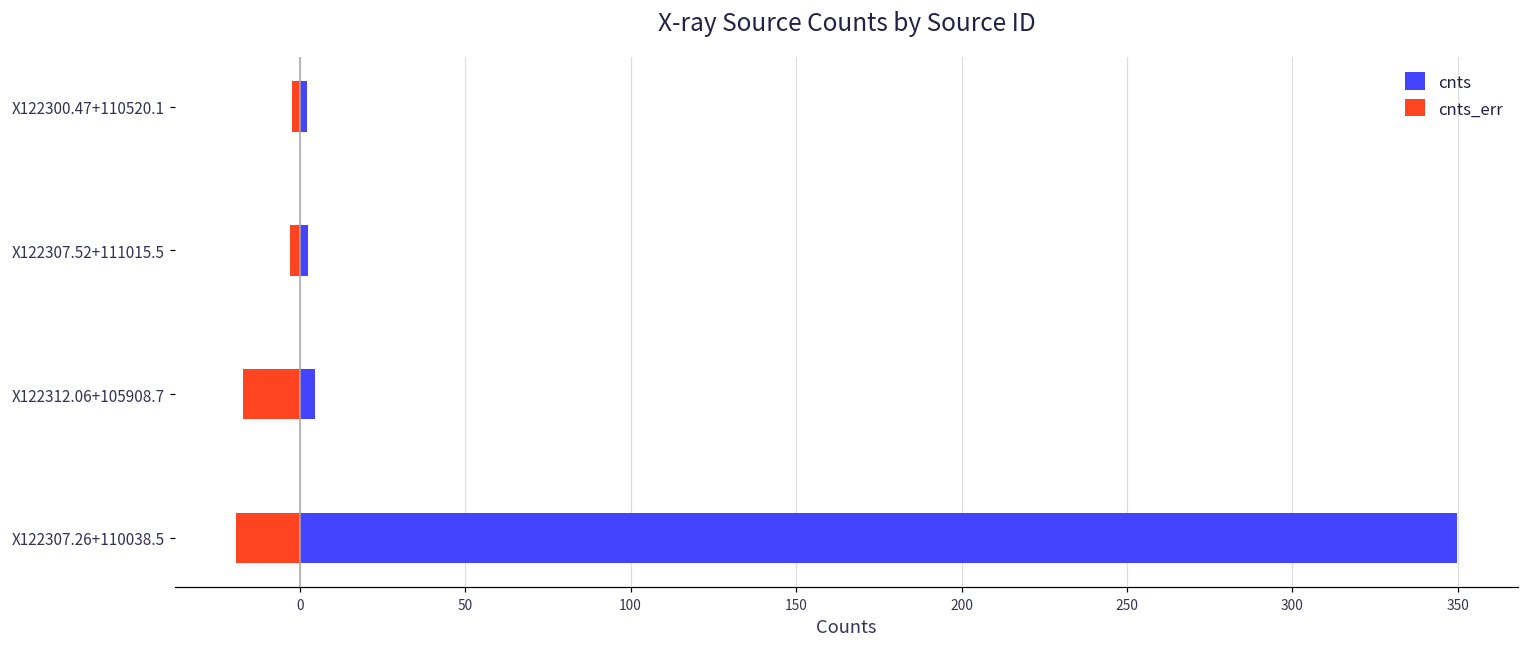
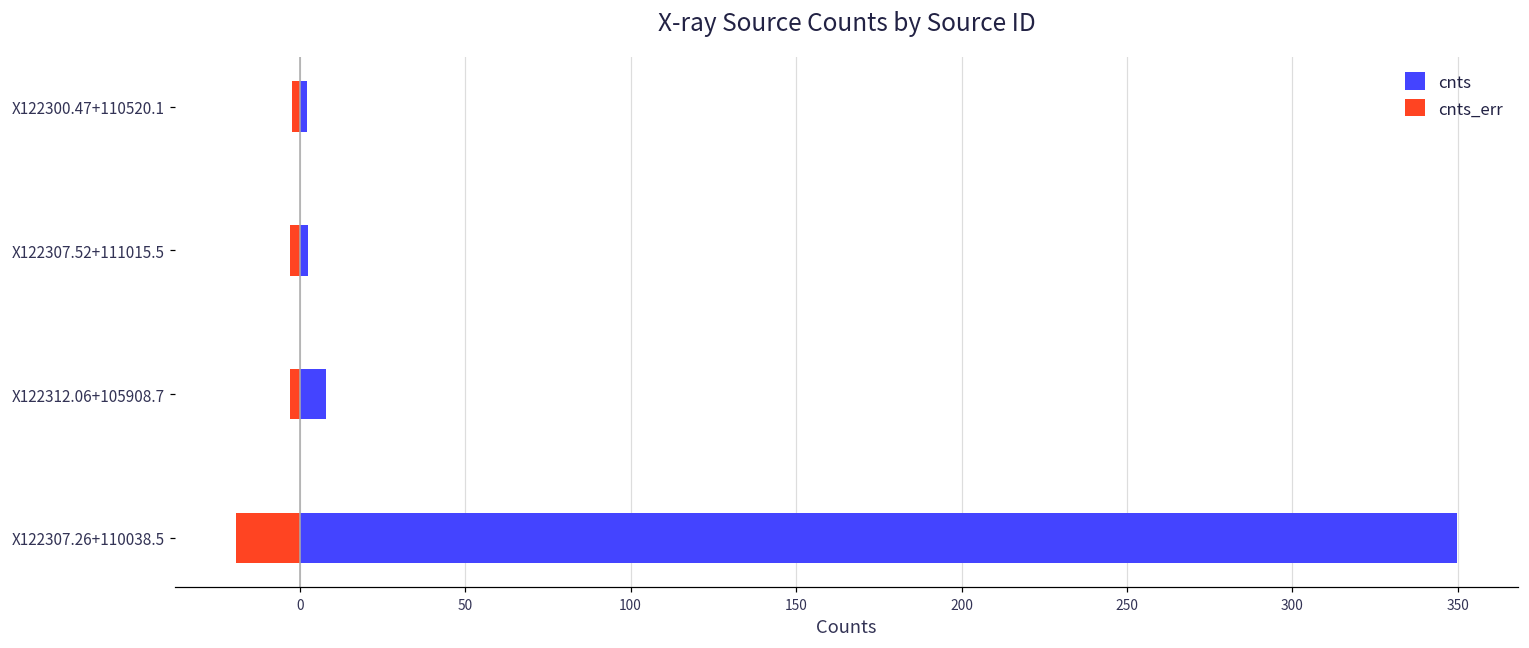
  {
    "cnts": {
      "X122300.47+110520.1": 2,
      "X122307.52+111015.5": 2,
-     "X122312.06+105908.7": 5,
+     "X122312.06+105908.7": 8,
      "X122307.26+110038.5": 350
    },
    "cnts_err": {
      "X122300.47+110520.1": -2,
      "X122307.52+111015.5": -3,
-     "X122312.06+105908.7": -17,
+     "X122312.06+105908.7": -3,
      "X122307.26+110038.5": -19
    }
  }
